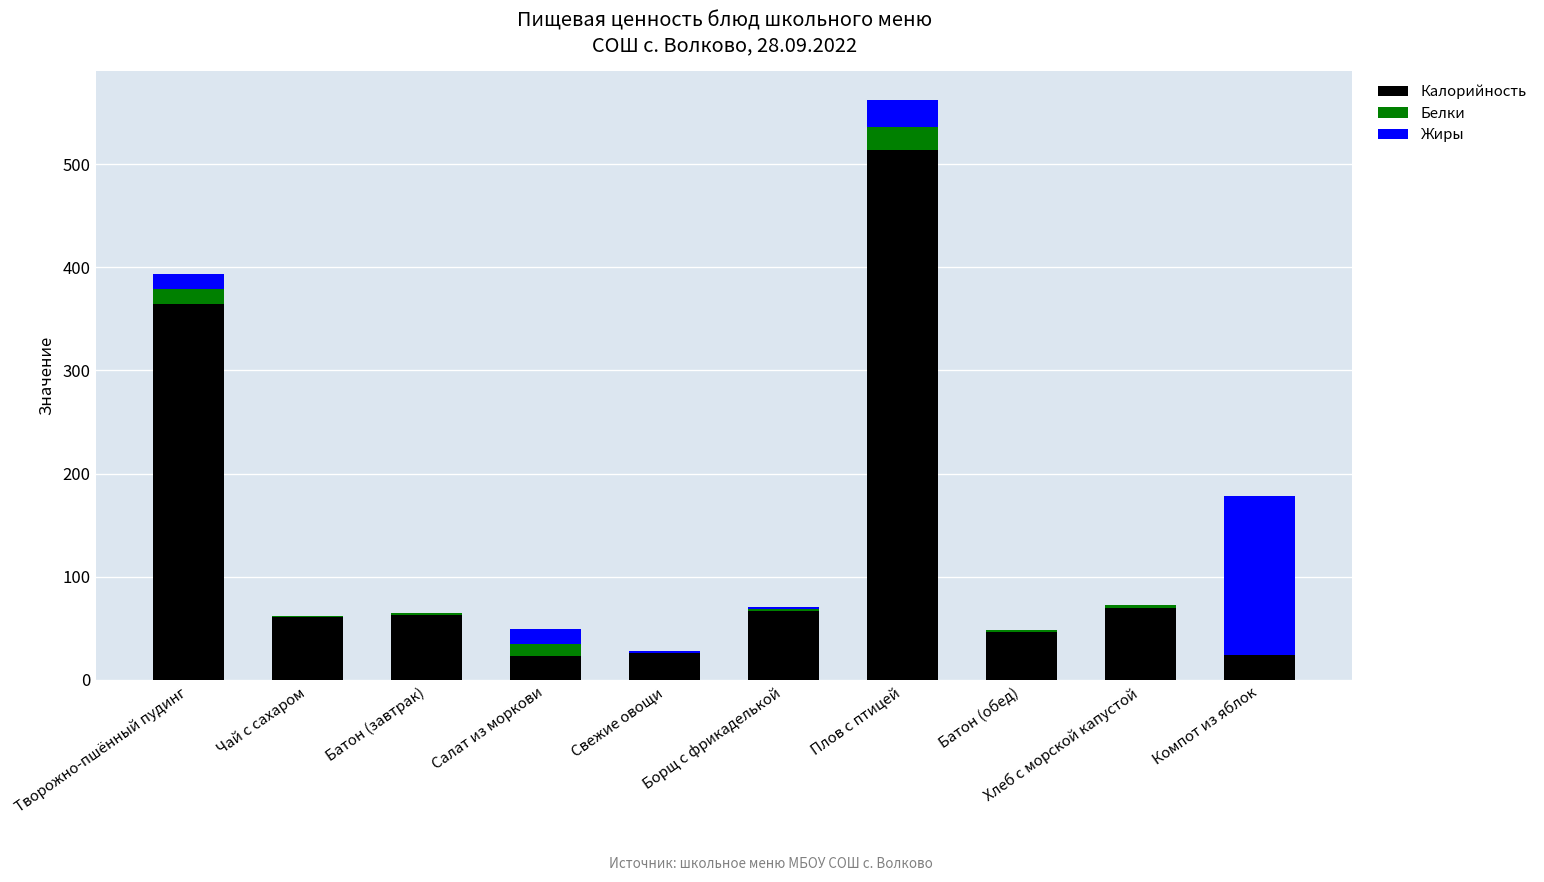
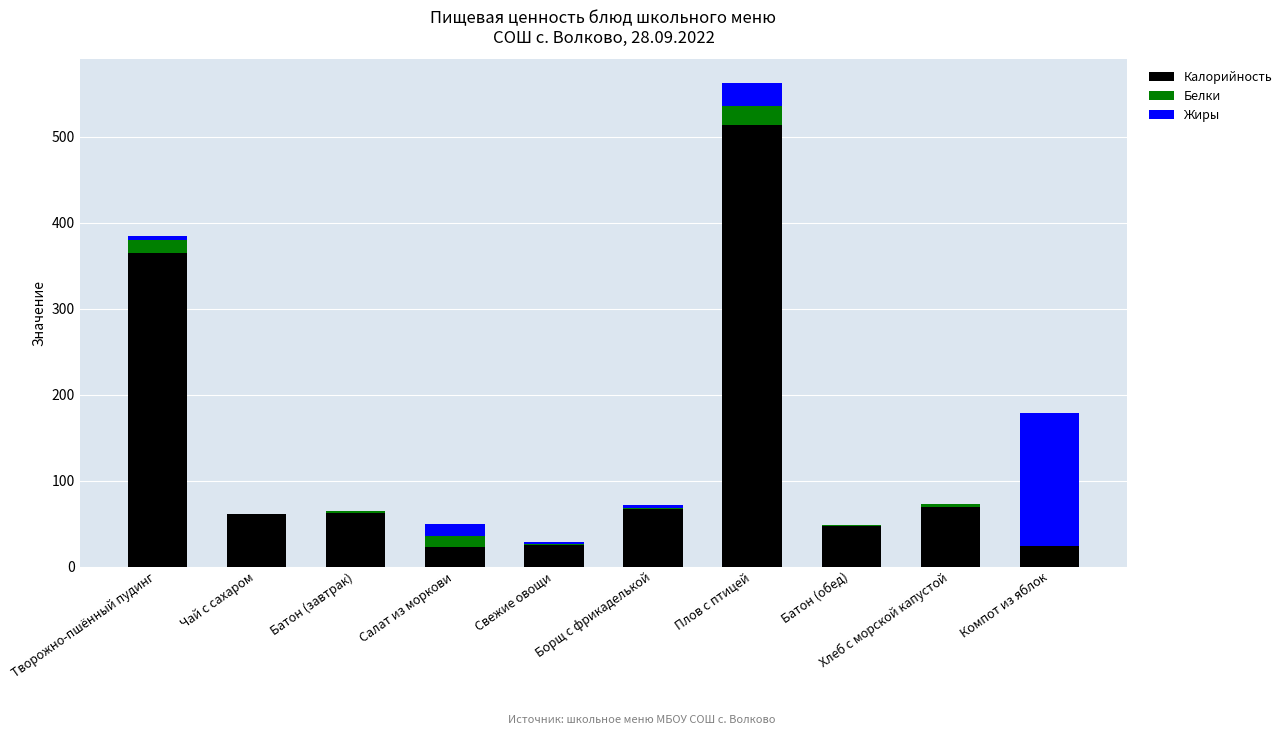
  {
    "Калорийность": {
      "Творожно-пшённый пудинг": 360,
      "Чай с сахаром": 60,
      "Батон (завтрак)": 60,
      "Салат из моркови": 20,
      "Свежие овощи": 30,
      "Борщ с фрикаделькой": 70,
      "Плов с птицей": 510,
      "Батон (обед)": 50,
      "Хлеб с морской капустой": 70,
      "Компот из яблок": 20
    },
    "Белки": {
      "Творожно-пшённый пудинг": 10,
      "Салат из моркови": 10,
      "Плов с птицей": 20
    },
    "Жиры": {
-     "Творожно-пшённый пудинг": 10,
+     "Творожно-пшённый пудинг": 0,
      "Салат из моркови": 10,
      "Плов с птицей": 30,
      "Компот из яблок": 150
    }
  }
